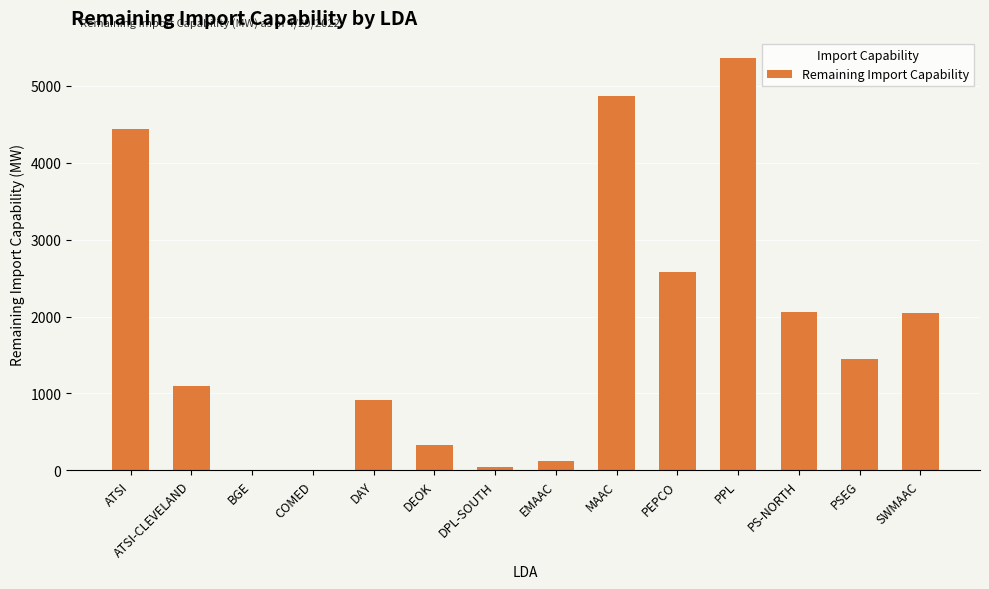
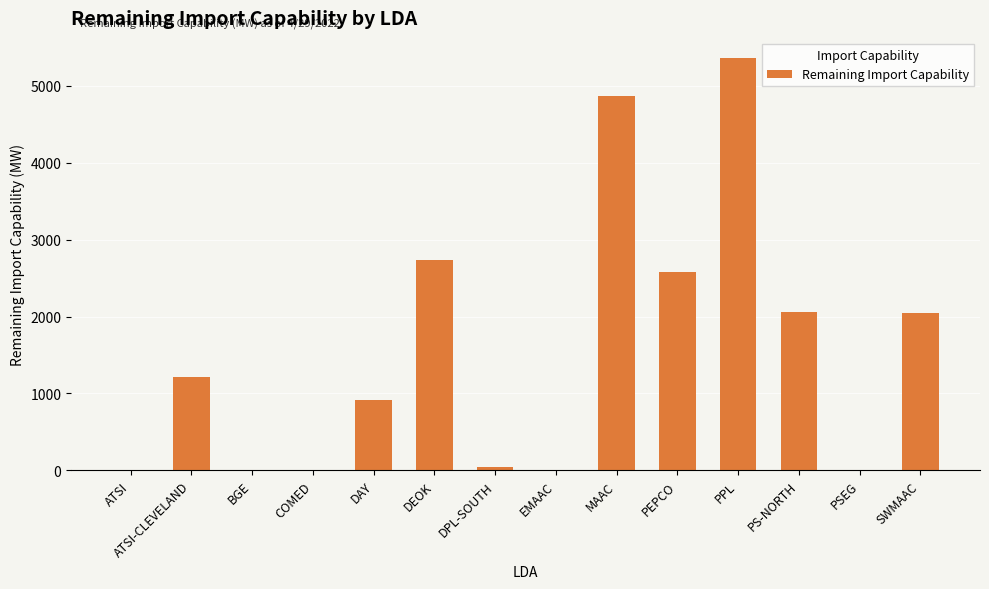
  {
-   "ATSI": 4400,
-   "ATSI-CLEVELAND": 1100,
+   "ATSI": 0,
+   "ATSI-CLEVELAND": 1200,
    "BGE": 0,
    "COMED": 0,
    "DAY": 900,
-   "DEOK": 300,
+   "DEOK": 2700,
    "DPL-SOUTH": 0,
-   "EMAAC": 100,
+   "EMAAC": 0,
    "MAAC": 4900,
    "PEPCO": 2600,
    "PPL": 5400,
    "PS-NORTH": 2100,
-   "PSEG": 1400,
+   "PSEG": 0,
    "SWMAAC": 2100
  }
